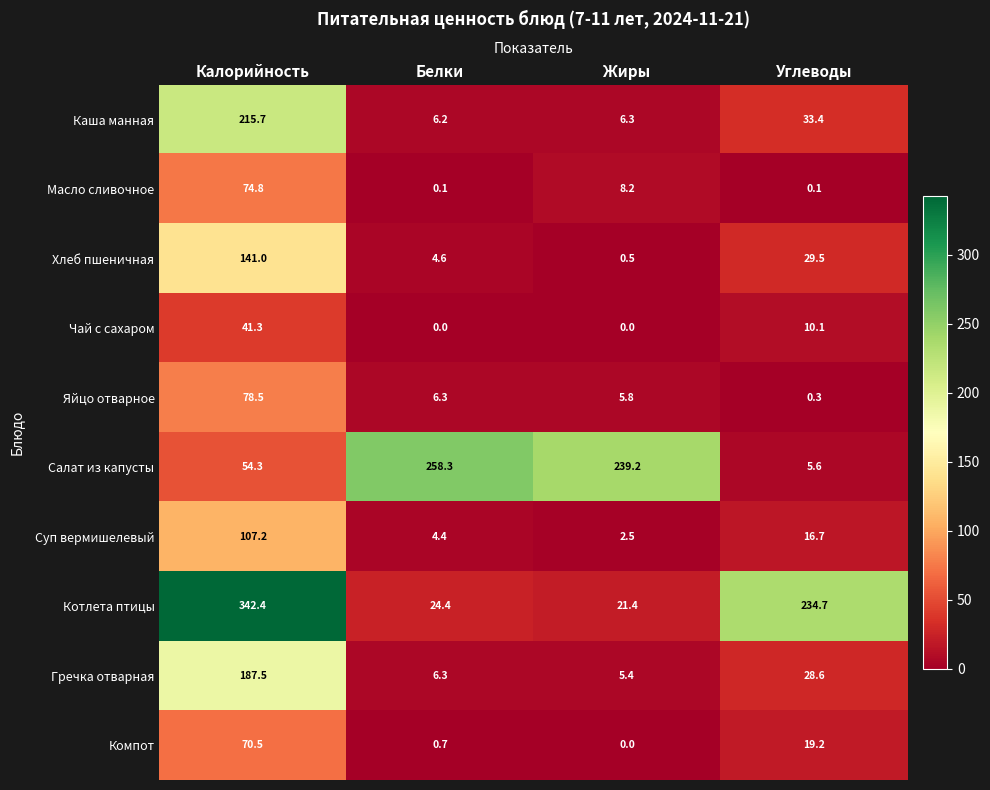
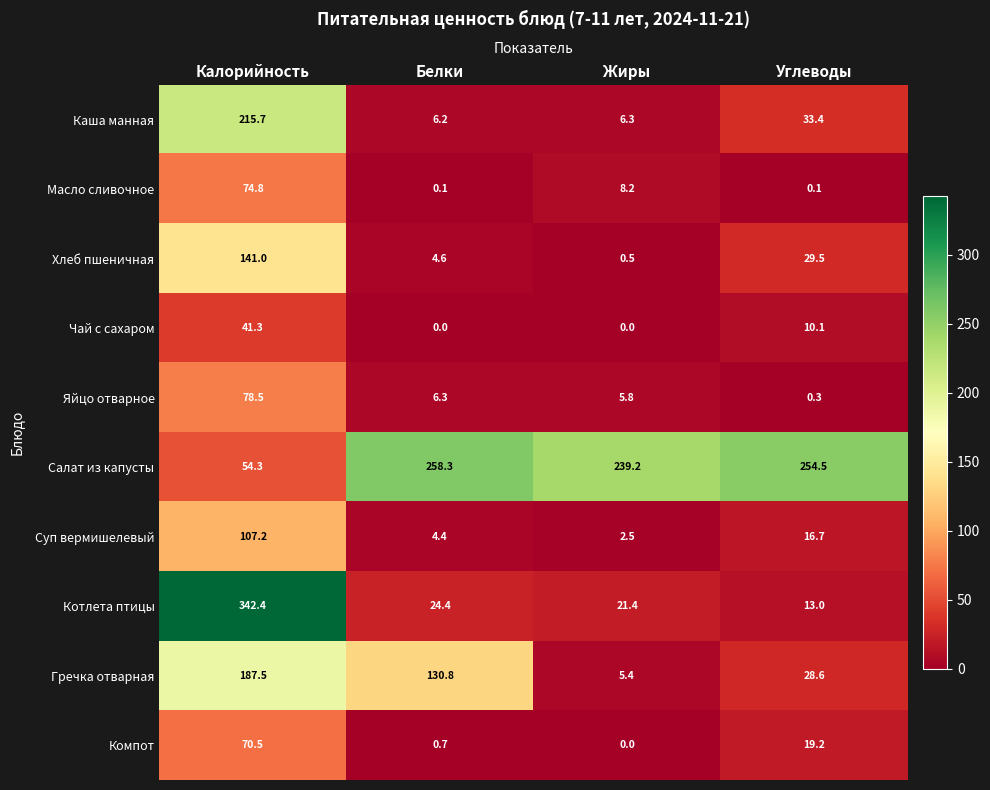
  {
    "Каша манная": {
      "Калорийность": 215.7,
      "Белки": 6.2,
      "Жиры": 6.3,
      "Углеводы": 33.4
    },
    "Масло сливочное": {
      "Калорийность": 74.8,
      "Белки": 0.1,
      "Жиры": 8.2,
      "Углеводы": 0.1
    },
    "Хлеб пшеничная": {
      "Калорийность": 141.0,
      "Белки": 4.6,
      "Жиры": 0.5,
      "Углеводы": 29.5
    },
    "Чай с сахаром": {
      "Калорийность": 41.3,
      "Белки": 0.0,
      "Жиры": 0.0,
      "Углеводы": 10.1
    },
    "Яйцо отварное": {
      "Калорийность": 78.5,
      "Белки": 6.3,
      "Жиры": 5.8,
      "Углеводы": 0.3
    },
    "Салат из капусты": {
      "Калорийность": 54.3,
      "Белки": 258.3,
      "Жиры": 239.2,
-     "Углеводы": 5.6
+     "Углеводы": 254.5
    },
    "Суп вермишелевый": {
      "Калорийность": 107.2,
      "Белки": 4.4,
      "Жиры": 2.5,
      "Углеводы": 16.7
    },
    "Котлета птицы": {
      "Калорийность": 342.4,
      "Белки": 24.4,
      "Жиры": 21.4,
-     "Углеводы": 234.7
+     "Углеводы": 13.0
    },
    "Гречка отварная": {
      "Калорийность": 187.5,
-     "Белки": 6.3,
+     "Белки": 130.8,
      "Жиры": 5.4,
      "Углеводы": 28.6
    },
    "Компот": {
      "Калорийность": 70.5,
      "Белки": 0.7,
      "Жиры": 0.0,
      "Углеводы": 19.2
    }
  }
